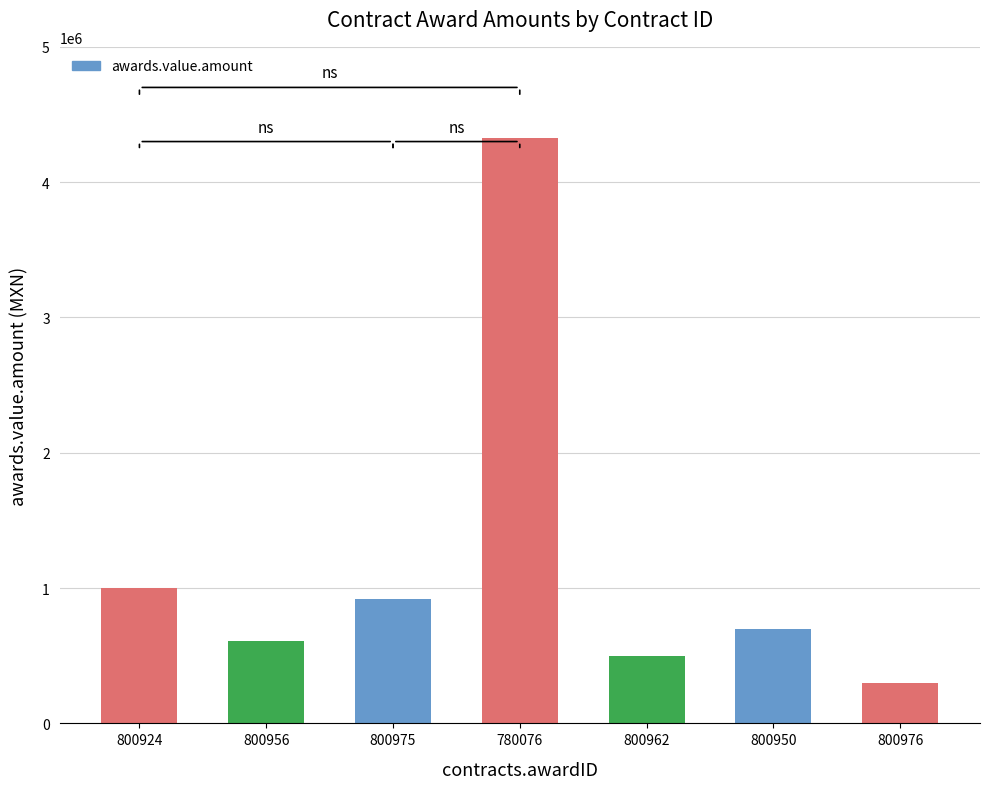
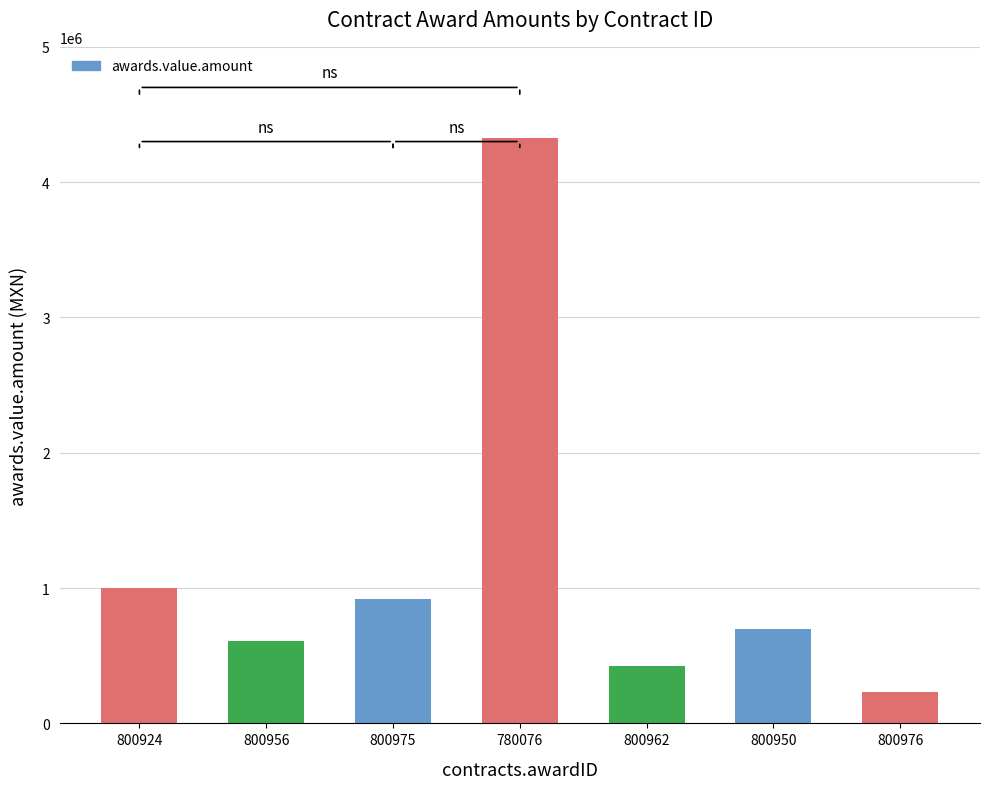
  {
    "800924": 1000000,
    "800956": 610000,
    "800975": 920000,
    "780076": 4330000,
-   "800962": 500000,
+   "800962": 430000,
    "800950": 700000,
-   "800976": 300000
+   "800976": 230000
  }
